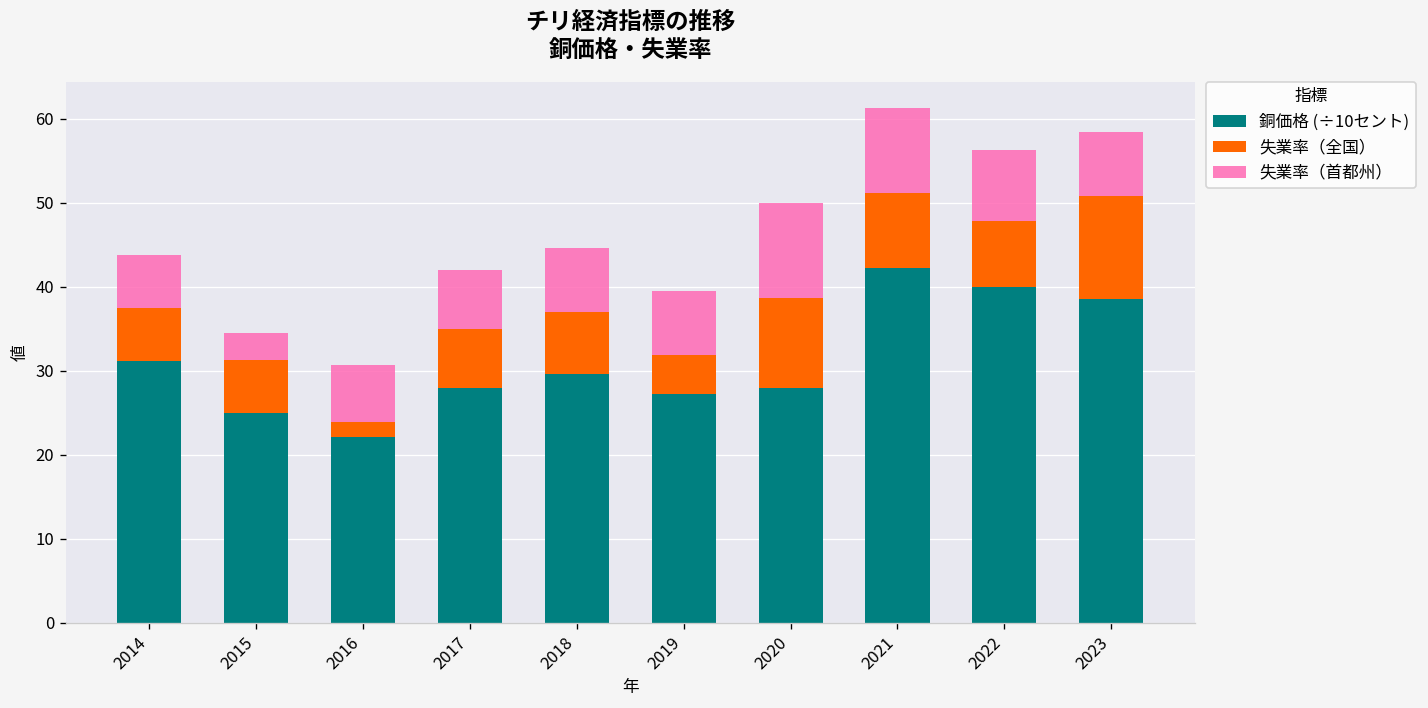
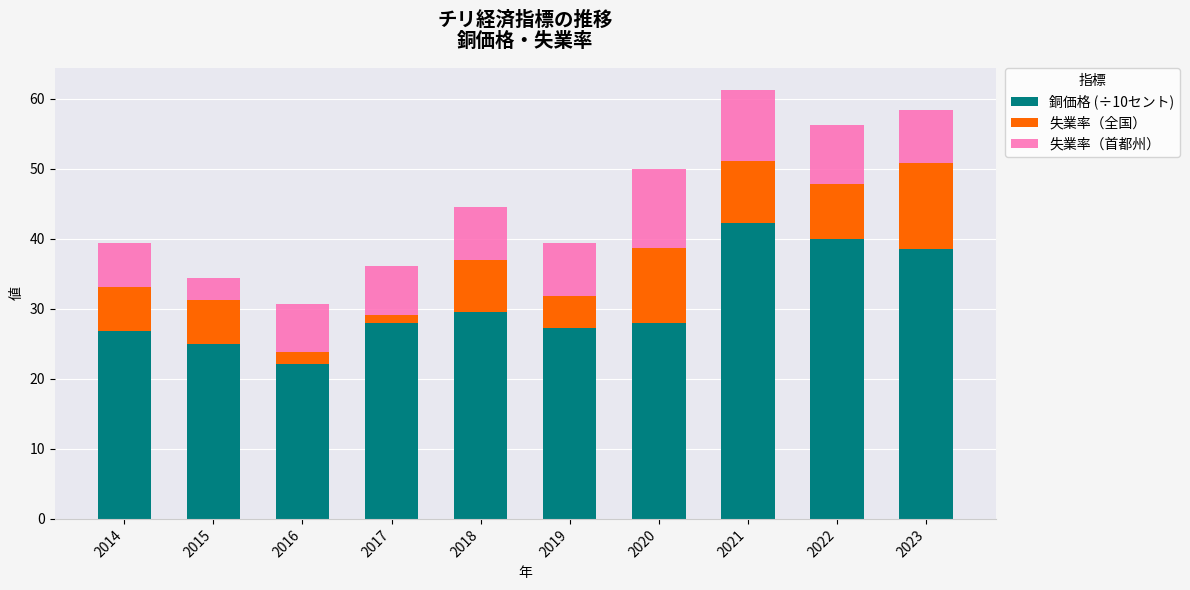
  {
    "銅価格 (÷10セント)": {
-     "2014": 31,
+     "2014": 27,
      "2015": 25,
      "2016": 22,
      "2017": 28,
      "2018": 30,
      "2019": 27,
      "2020": 28,
      "2021": 42,
      "2022": 40,
      "2023": 38
    },
    "失業率（全国）": {
      "2014": 6,
      "2015": 6,
      "2016": 2,
-     "2017": 7,
+     "2017": 1,
      "2018": 7,
      "2019": 5,
      "2020": 11,
      "2021": 9,
      "2022": 8,
      "2023": 12
    },
    "失業率（首都州）": {
      "2014": 6,
      "2015": 3,
      "2016": 7,
      "2017": 7,
      "2018": 8,
      "2019": 8,
      "2020": 11,
      "2021": 10,
      "2022": 8,
      "2023": 8
    }
  }
